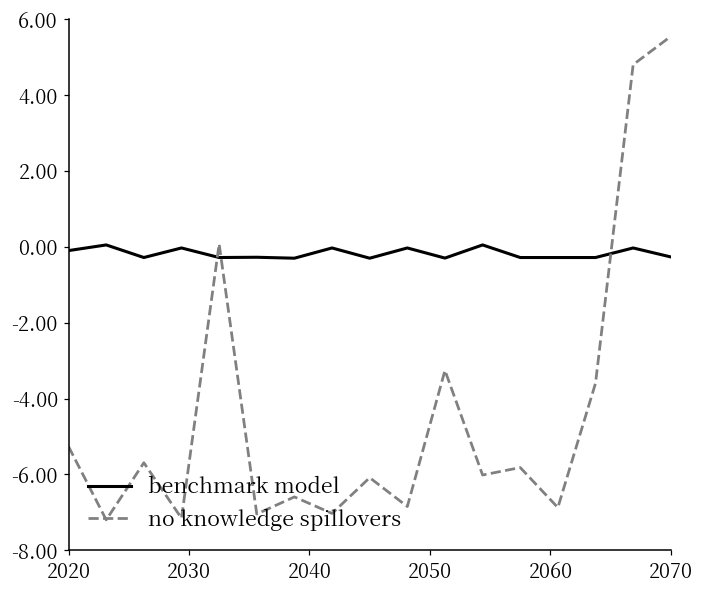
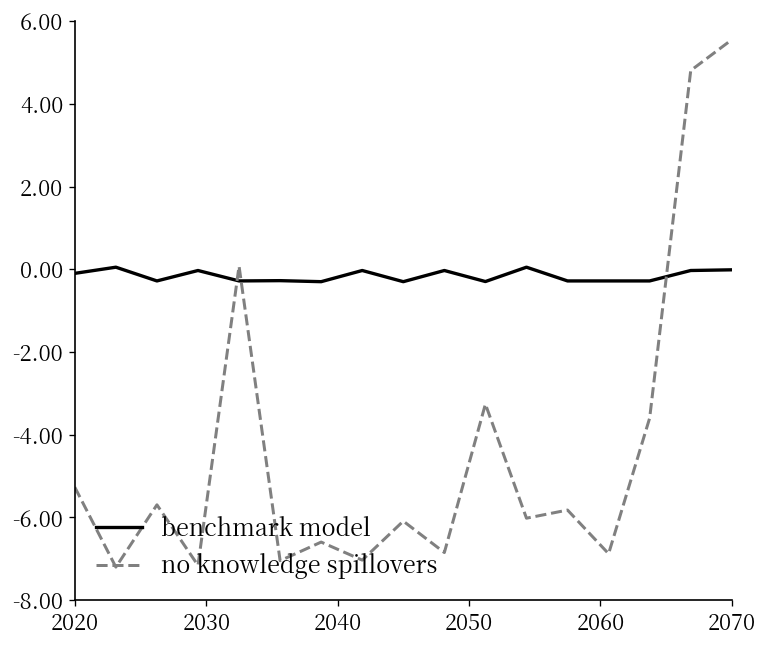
  {
    "benchmark model": {
      "2020": -0.1,
-     "2070": -0.3
+     "2070": 0.0
    },
    "no knowledge spillovers": {
      "2020": -5.3,
      "2070": 5.6
    }
  }
